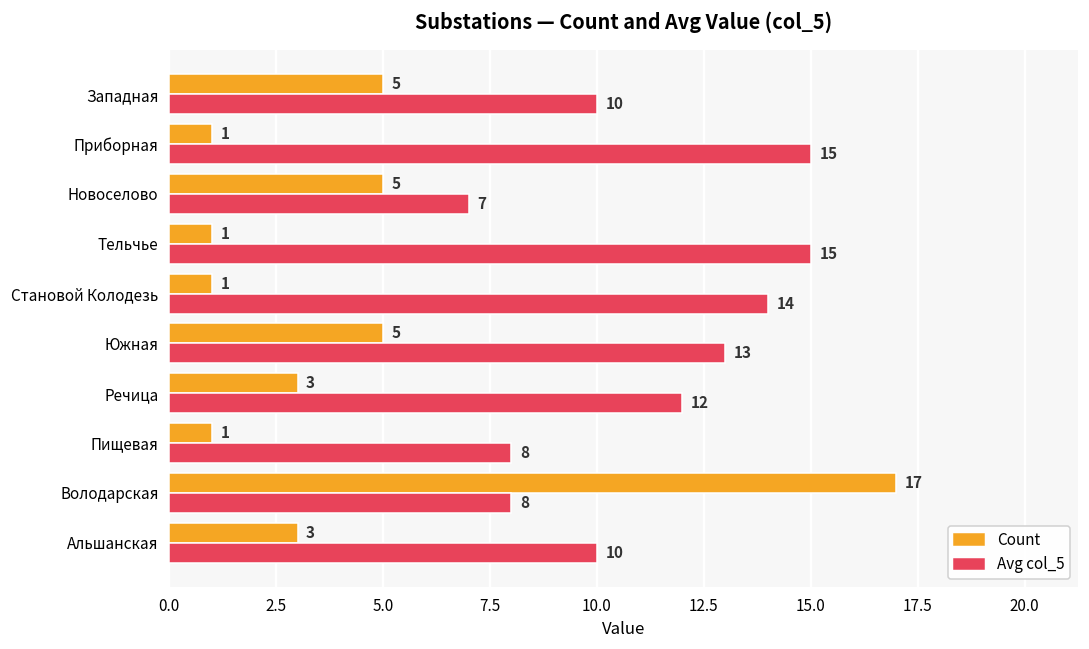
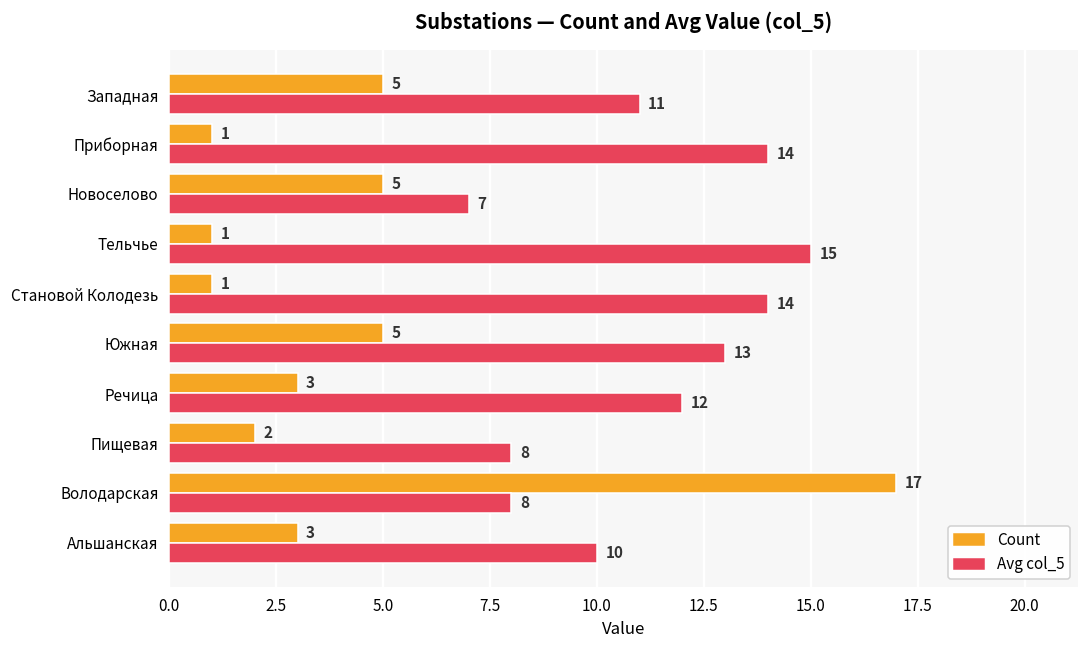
  {
    "Count": {
      "Западная": 5,
      "Приборная": 1,
      "Новоселово": 5,
      "Тельчье": 1,
      "Становой Колодезь": 1,
      "Южная": 5,
      "Речица": 3,
-     "Пищевая": 1,
+     "Пищевая": 2,
      "Володарская": 17,
      "Альшанская": 3
    },
    "Avg col_5": {
-     "Западная": 10,
-     "Приборная": 15,
+     "Западная": 11,
+     "Приборная": 14,
      "Новоселово": 7,
      "Тельчье": 15,
      "Становой Колодезь": 14,
      "Южная": 13,
      "Речица": 12,
      "Пищевая": 8,
      "Володарская": 8,
      "Альшанская": 10
    }
  }
